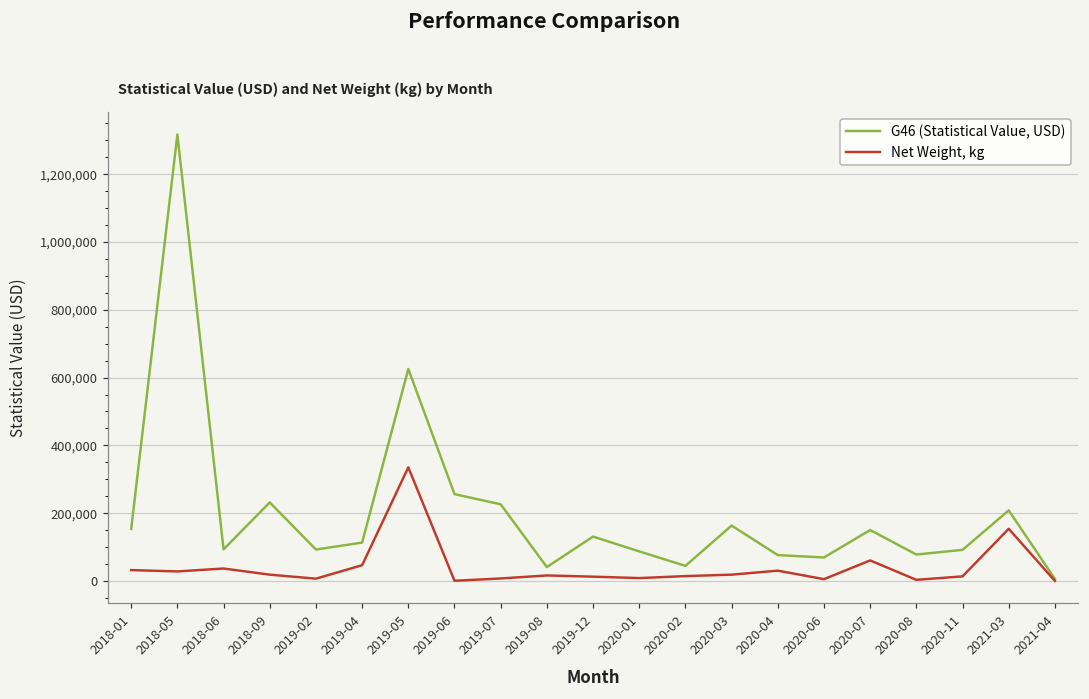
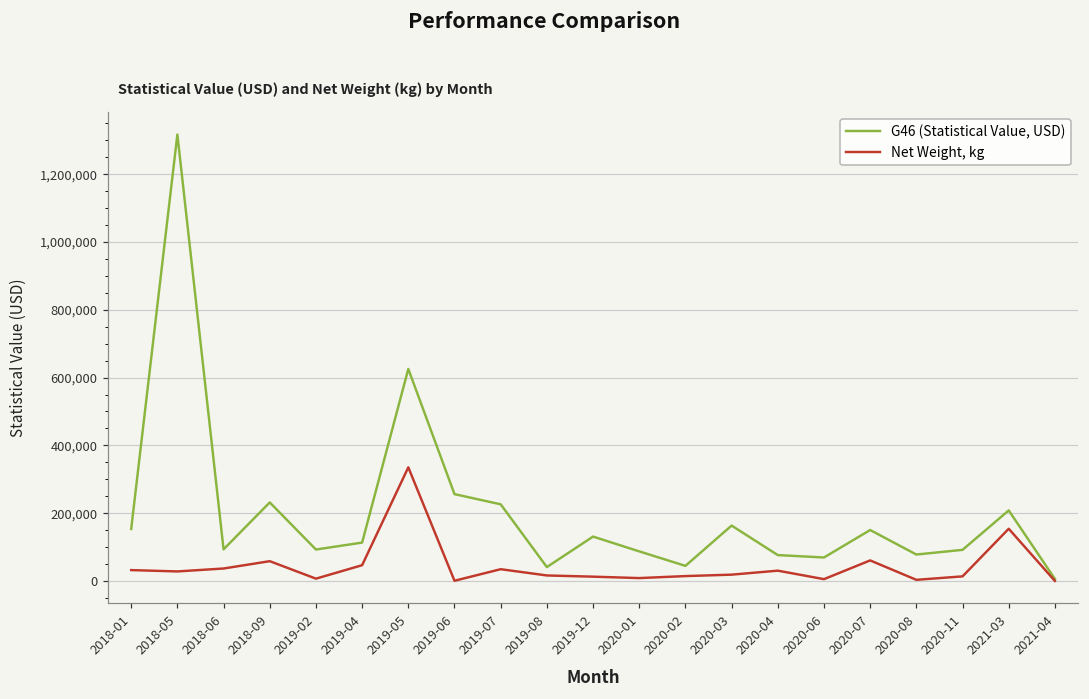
  {
    "G46 (Statistical Value, USD)": {
      "2018-01": "150,000",
      "2018-05": "1,320,000",
      "2018-06": "90,000",
      "2018-09": "230,000",
      "2019-02": "90,000",
      "2019-04": "110,000",
      "2019-05": "630,000",
      "2019-06": "260,000",
      "2019-07": "230,000",
      "2019-08": "40,000",
      "2019-12": "130,000",
      "2020-01": "90,000",
      "2020-02": "40,000",
      "2020-03": "160,000",
      "2020-04": "80,000",
      "2020-06": "70,000",
      "2020-07": "150,000",
      "2020-08": "80,000",
      "2020-11": "90,000",
      "2021-03": "210,000"
    },
    "Net Weight, kg": {
      "2018-01": "30,000",
      "2018-05": "30,000",
      "2018-06": "40,000",
-     "2018-09": "20,000",
+     "2018-09": "60,000",
      "2019-02": "10,000",
      "2019-04": "50,000",
      "2019-05": "340,000",
      "2019-06": "0",
-     "2019-07": "10,000",
+     "2019-07": "30,000",
      "2019-08": "20,000",
      "2019-12": "10,000",
      "2020-01": "10,000",
      "2020-02": "10,000",
      "2020-03": "20,000",
      "2020-04": "30,000",
      "2020-06": "10,000",
      "2020-07": "60,000",
      "2020-08": "0",
      "2020-11": "10,000",
      "2021-03": "150,000"
    }
  }
